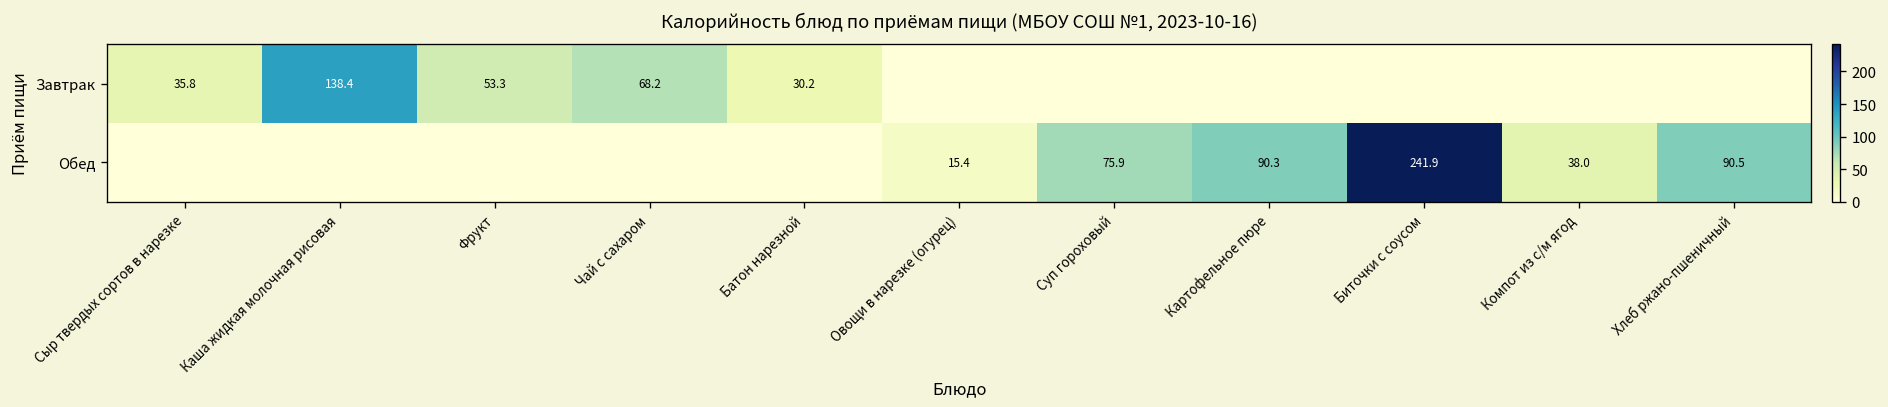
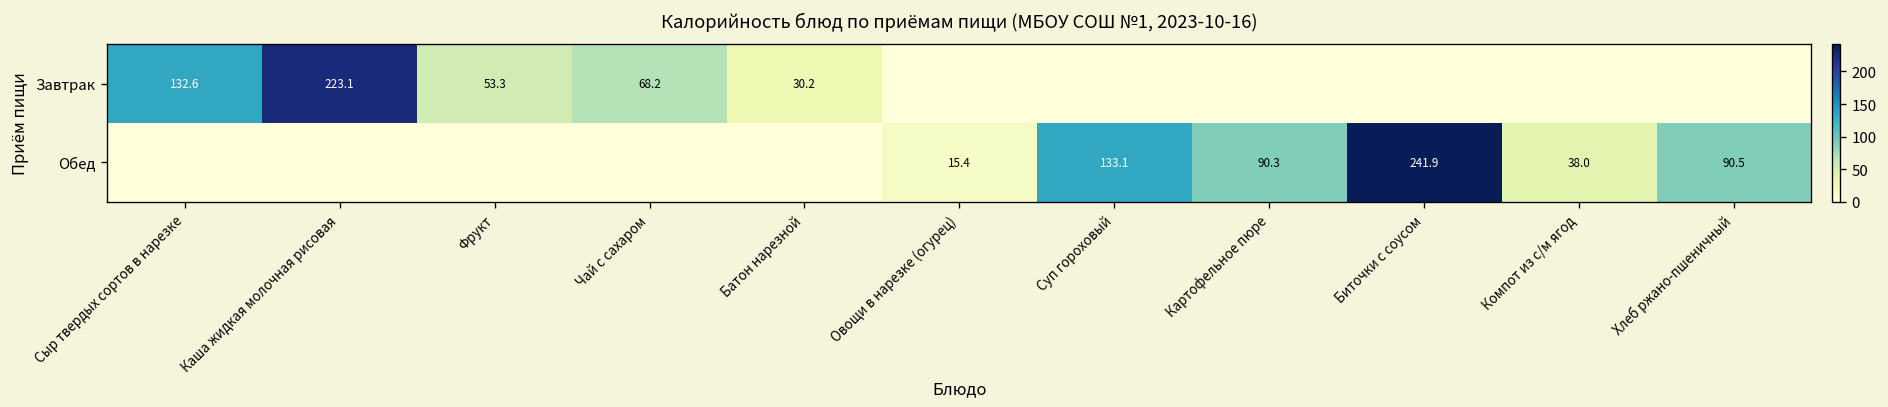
  {
    "Завтрак": {
-     "Сыр твердых сортов в нарезке": 35.8,
-     "Каша жидкая молочная рисовая": 138.4,
+     "Сыр твердых сортов в нарезке": 132.6,
+     "Каша жидкая молочная рисовая": 223.1,
      "Фрукт": 53.3,
      "Чай с сахаром": 68.2,
      "Батон нарезной": 30.2
    },
    "Обед": {
      "Овощи в нарезке (огурец)": 15.4,
-     "Суп гороховый": 75.9,
+     "Суп гороховый": 133.1,
      "Картофельное пюре": 90.3,
      "Биточки с соусом": 241.9,
      "Компот из с/м ягод": 38.0,
      "Хлеб ржано-пшеничный": 90.5
    }
  }
